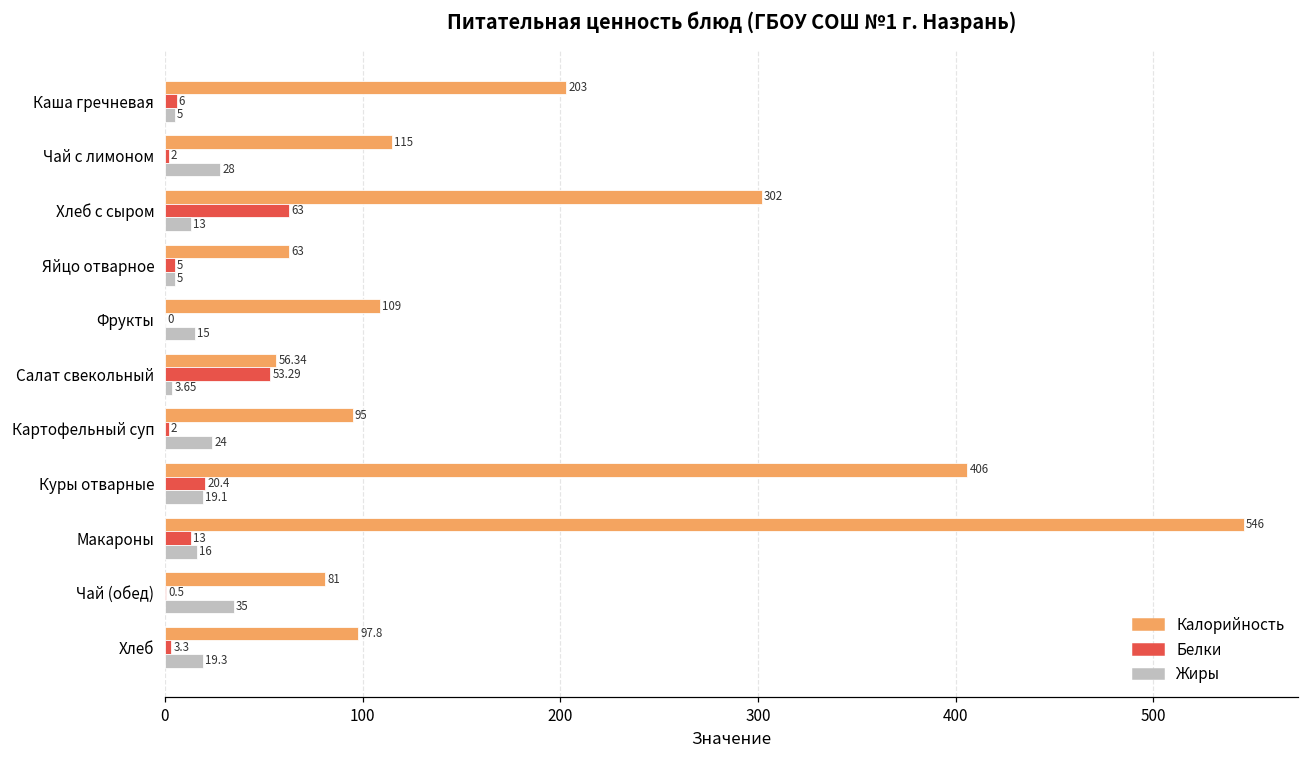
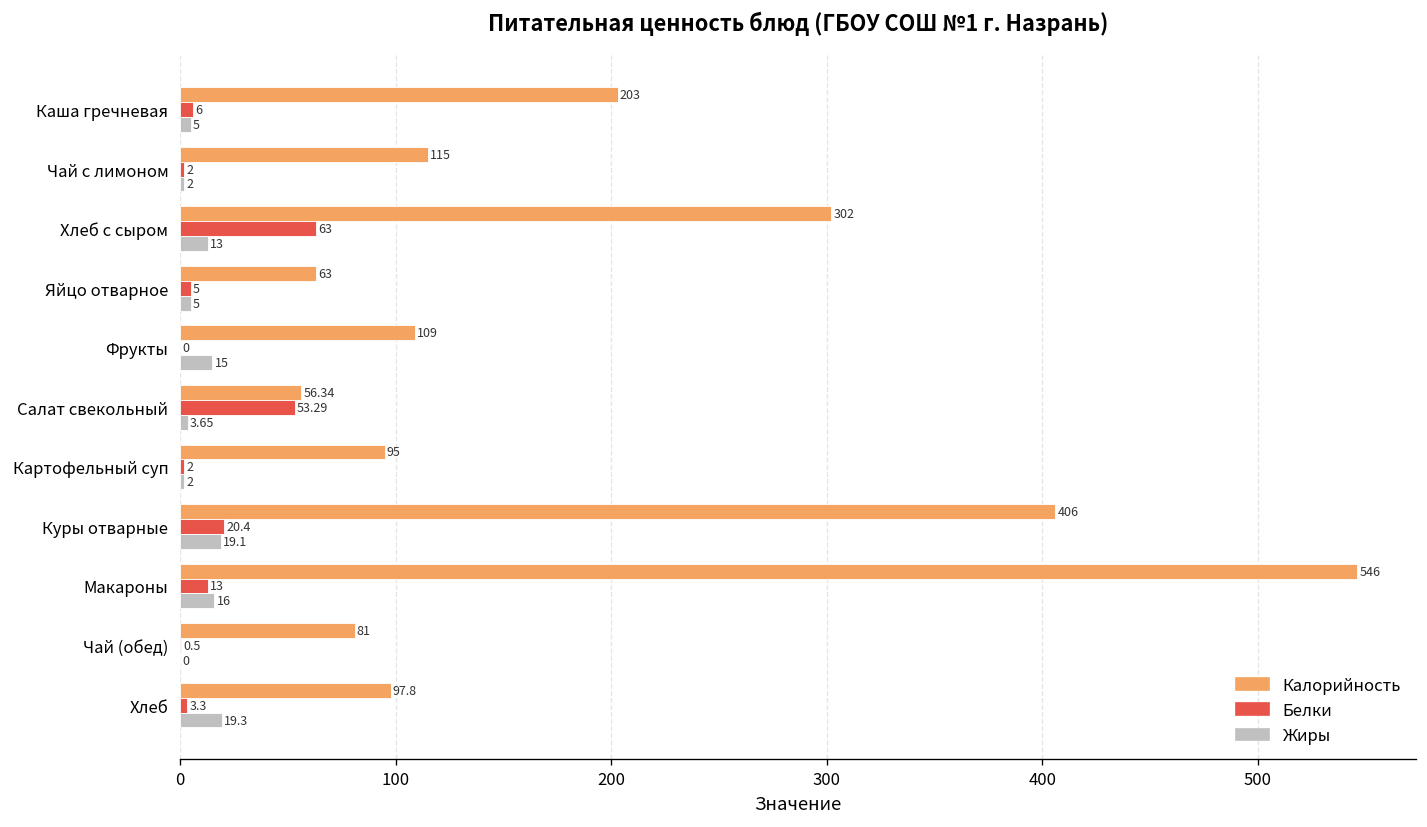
  {
    "Калорийность": {
      "Каша гречневая": 203,
      "Чай с лимоном": 115,
      "Хлеб с сыром": 302,
      "Яйцо отварное": 63,
      "Фрукты": 109,
      "Салат свекольный": 56.34,
      "Картофельный суп": 95,
      "Куры отварные": 406,
      "Макароны": 546,
      "Чай (обед)": 81,
      "Хлеб": 97.8
    },
    "Белки": {
      "Каша гречневая": 6,
      "Чай с лимоном": 2,
      "Хлеб с сыром": 63,
      "Яйцо отварное": 5,
      "Фрукты": 0,
      "Салат свекольный": 53.29,
      "Картофельный суп": 2,
      "Куры отварные": 20.4,
      "Макароны": 13,
      "Чай (обед)": 0.5,
      "Хлеб": 3.3
    },
    "Жиры": {
      "Каша гречневая": 5,
-     "Чай с лимоном": 28,
+     "Чай с лимоном": 2,
      "Хлеб с сыром": 13,
      "Яйцо отварное": 5,
      "Фрукты": 15,
      "Салат свекольный": 3.65,
-     "Картофельный суп": 24,
+     "Картофельный суп": 2,
      "Куры отварные": 19.1,
      "Макароны": 16,
-     "Чай (обед)": 35,
+     "Чай (обед)": 0,
      "Хлеб": 19.3
    }
  }
